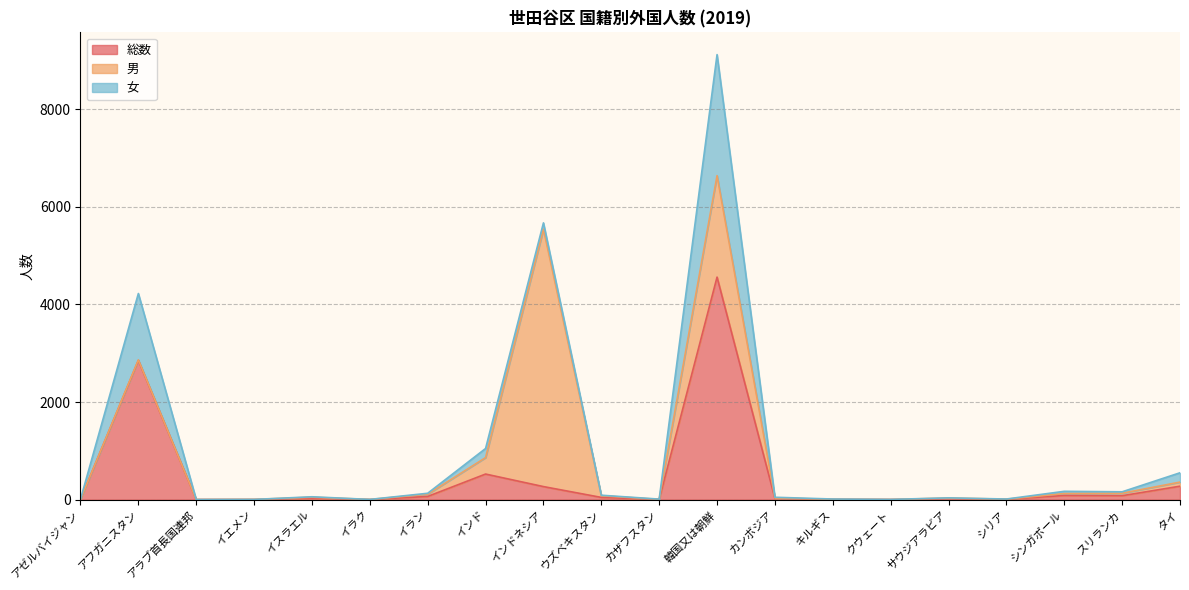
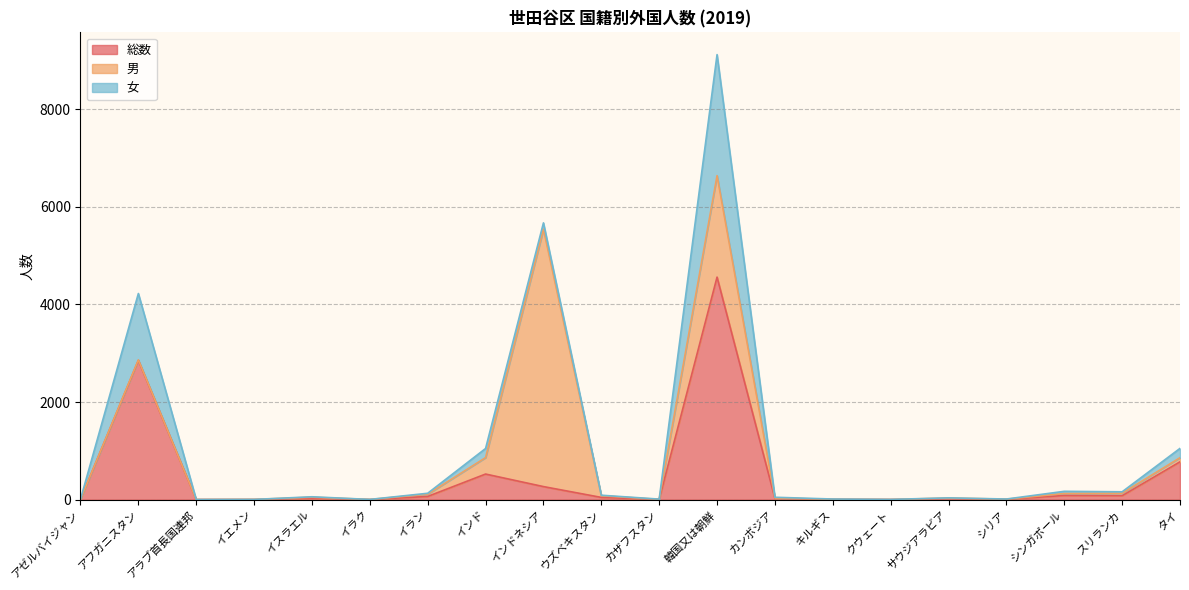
  {
    "総数": {
      "インド": 500,
      "インドネシア": 300,
      "韓国又は朝鮮": 4600,
-     "タイ": 300
+     "タイ": 800
    },
    "男": {
      "インド": 300,
      "インドネシア": 5300,
      "韓国又は朝鮮": 2100,
      "タイ": 100
    },
    "女": {
      "アフガニスタン": 1400,
      "インド": 200,
      "インドネシア": 100,
      "韓国又は朝鮮": 2500,
      "タイ": 200
    }
  }
